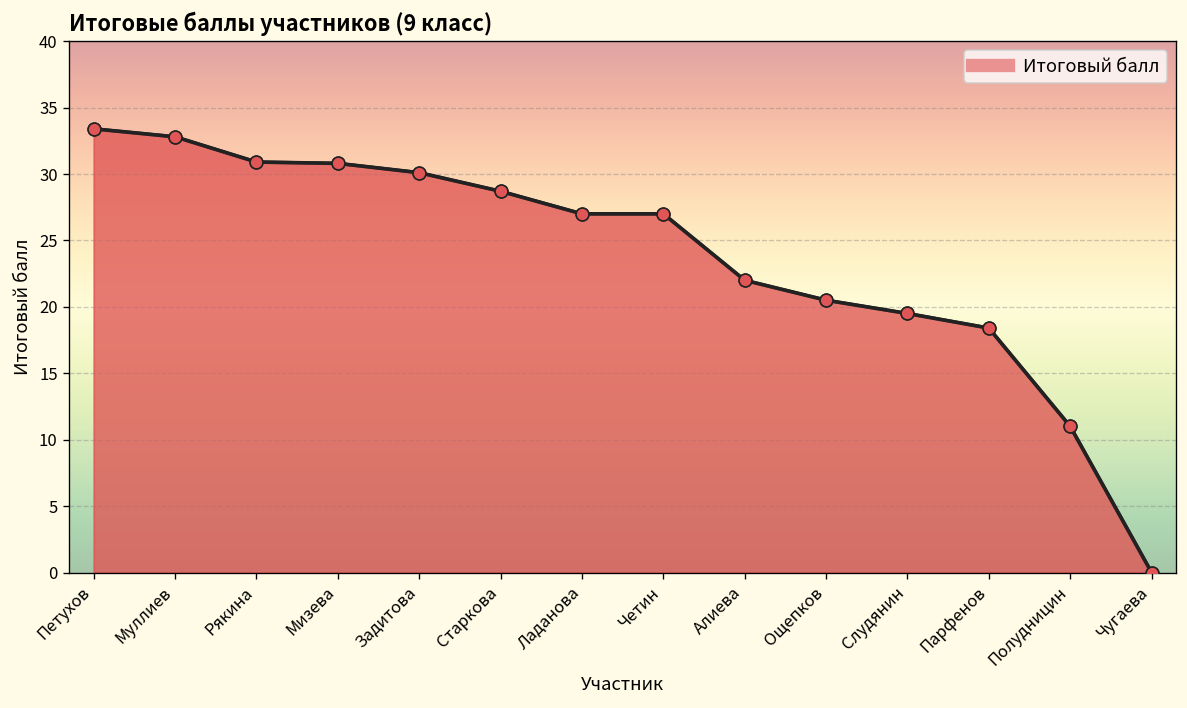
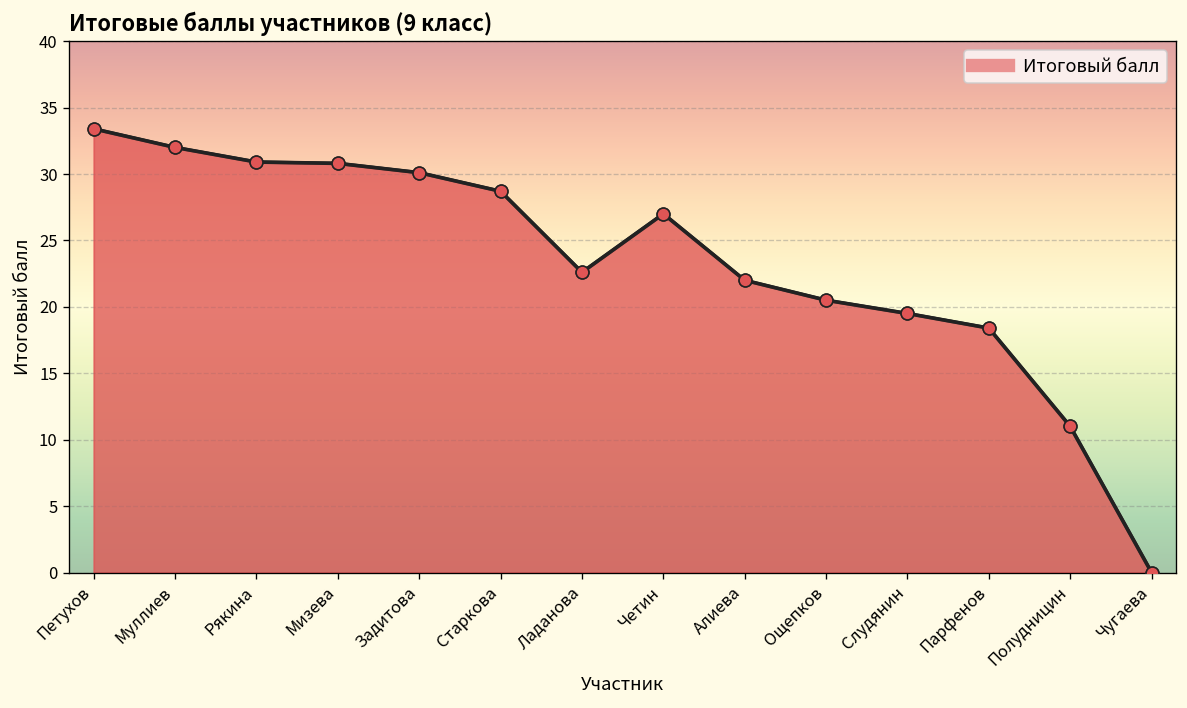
  {
    "Петухов": 33.4,
-   "Муллиев": 32.8,
+   "Муллиев": 32.0,
    "Рякина": 30.9,
    "Мизева": 30.8,
    "Задитова": 30.1,
    "Старкова": 28.7,
-   "Ладанова": 27.0,
+   "Ладанова": 22.6,
    "Четин": 27.0,
    "Алиева": 22.0,
    "Ощепков": 20.5,
    "Слудянин": 19.5,
    "Парфенов": 18.4,
    "Полудницин": 11.0,
    "Чугаева": 0.0
  }
